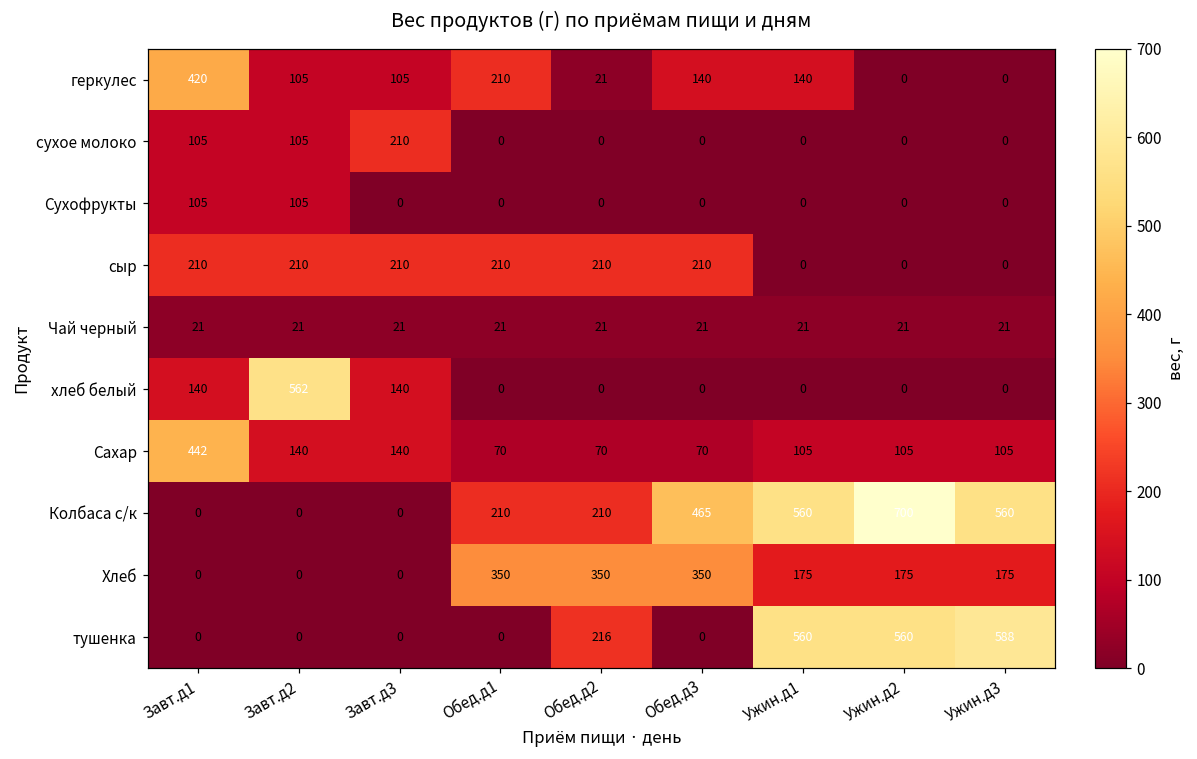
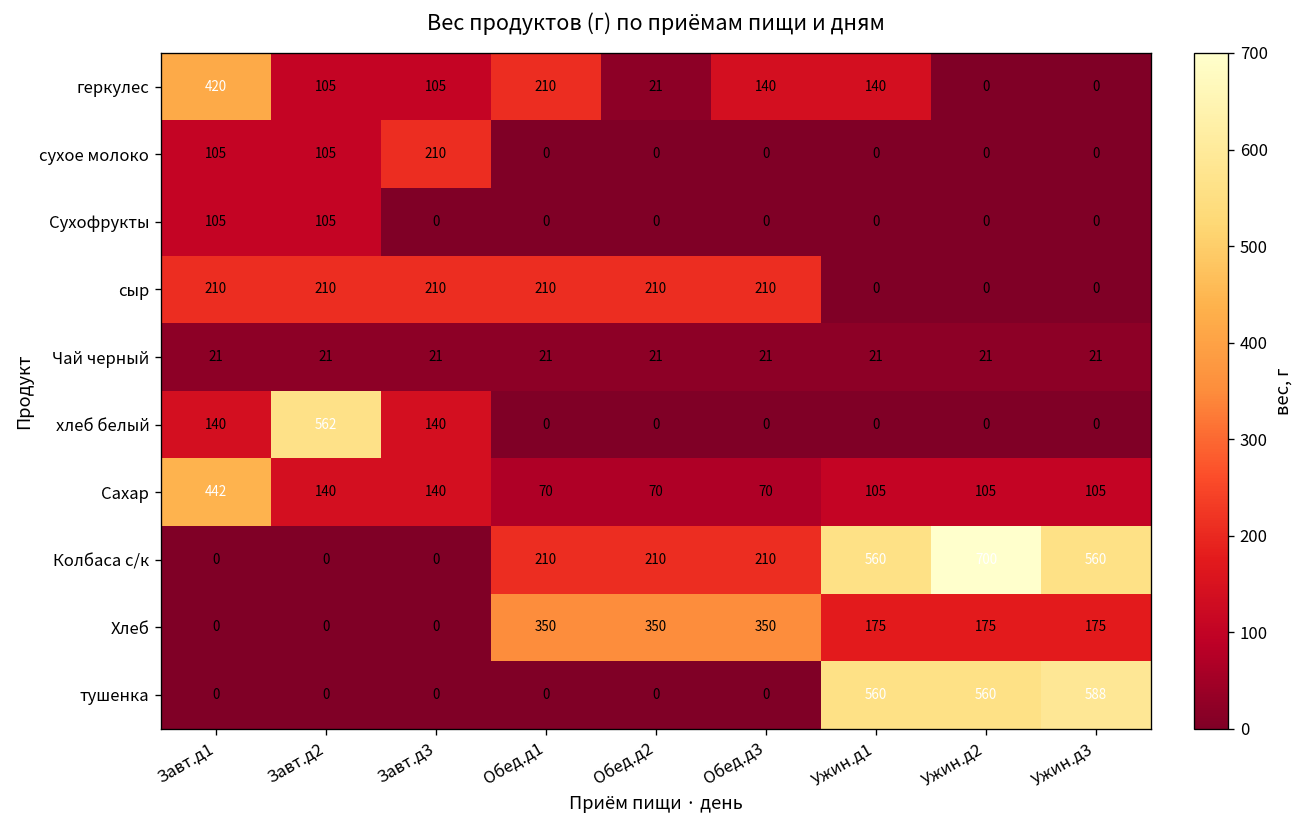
  {
    "геркулес": {
      "Завт.д1": 420,
      "Завт.д2": 105,
      "Завт.д3": 105,
      "Обед.д1": 210,
      "Обед.д2": 21,
      "Обед.д3": 140,
      "Ужин.д1": 140,
      "Ужин.д2": 0,
      "Ужин.д3": 0
    },
    "сухое молоко": {
      "Завт.д1": 105,
      "Завт.д2": 105,
      "Завт.д3": 210,
      "Обед.д1": 0,
      "Обед.д2": 0,
      "Обед.д3": 0,
      "Ужин.д1": 0,
      "Ужин.д2": 0,
      "Ужин.д3": 0
    },
    "Сухофрукты": {
      "Завт.д1": 105,
      "Завт.д2": 105,
      "Завт.д3": 0,
      "Обед.д1": 0,
      "Обед.д2": 0,
      "Обед.д3": 0,
      "Ужин.д1": 0,
      "Ужин.д2": 0,
      "Ужин.д3": 0
    },
    "сыр": {
      "Завт.д1": 210,
      "Завт.д2": 210,
      "Завт.д3": 210,
      "Обед.д1": 210,
      "Обед.д2": 210,
      "Обед.д3": 210,
      "Ужин.д1": 0,
      "Ужин.д2": 0,
      "Ужин.д3": 0
    },
    "Чай черный": {
      "Завт.д1": 21,
      "Завт.д2": 21,
      "Завт.д3": 21,
      "Обед.д1": 21,
      "Обед.д2": 21,
      "Обед.д3": 21,
      "Ужин.д1": 21,
      "Ужин.д2": 21,
      "Ужин.д3": 21
    },
    "хлеб белый": {
      "Завт.д1": 140,
      "Завт.д2": 562,
      "Завт.д3": 140,
      "Обед.д1": 0,
      "Обед.д2": 0,
      "Обед.д3": 0,
      "Ужин.д1": 0,
      "Ужин.д2": 0,
      "Ужин.д3": 0
    },
    "Сахар": {
      "Завт.д1": 442,
      "Завт.д2": 140,
      "Завт.д3": 140,
      "Обед.д1": 70,
      "Обед.д2": 70,
      "Обед.д3": 70,
      "Ужин.д1": 105,
      "Ужин.д2": 105,
      "Ужин.д3": 105
    },
    "Колбаса с/к": {
      "Завт.д1": 0,
      "Завт.д2": 0,
      "Завт.д3": 0,
      "Обед.д1": 210,
      "Обед.д2": 210,
-     "Обед.д3": 465,
+     "Обед.д3": 210,
      "Ужин.д1": 560,
      "Ужин.д2": 700,
      "Ужин.д3": 560
    },
    "Хлеб": {
      "Завт.д1": 0,
      "Завт.д2": 0,
      "Завт.д3": 0,
      "Обед.д1": 350,
      "Обед.д2": 350,
      "Обед.д3": 350,
      "Ужин.д1": 175,
      "Ужин.д2": 175,
      "Ужин.д3": 175
    },
    "тушенка": {
      "Завт.д1": 0,
      "Завт.д2": 0,
      "Завт.д3": 0,
      "Обед.д1": 0,
-     "Обед.д2": 216,
+     "Обед.д2": 0,
      "Обед.д3": 0,
      "Ужин.д1": 560,
      "Ужин.д2": 560,
      "Ужин.д3": 588
    }
  }
